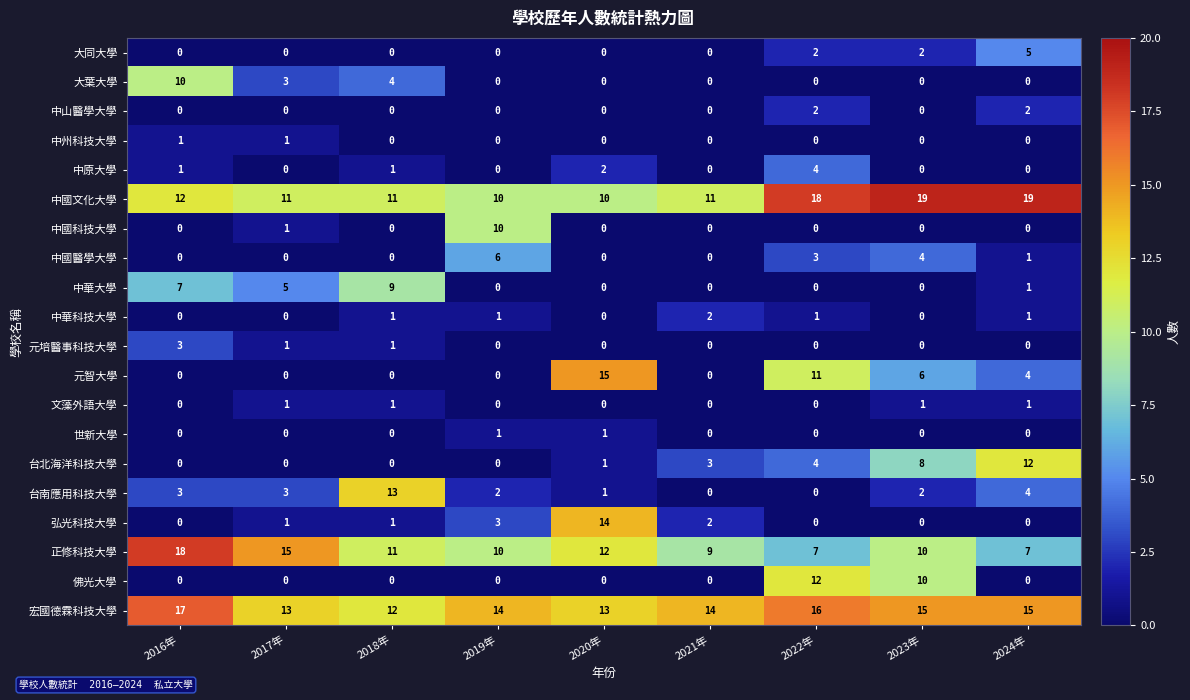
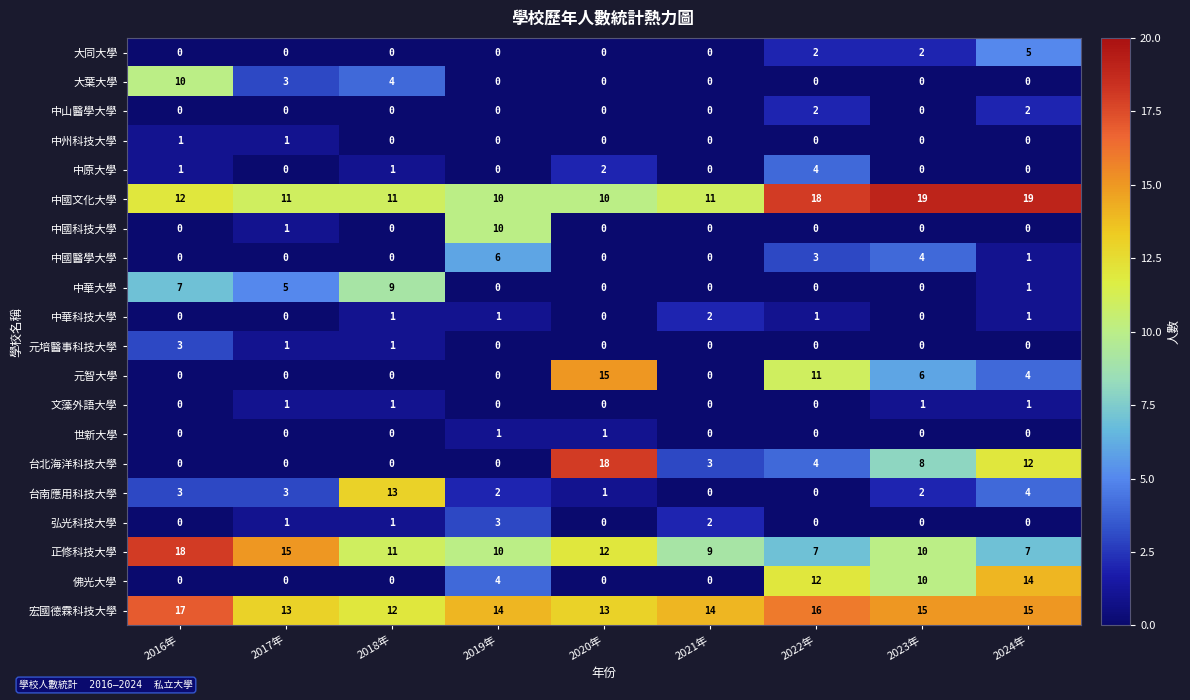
  {
    "大同大學": {
      "2016年": 0,
      "2017年": 0,
      "2018年": 0,
      "2019年": 0,
      "2020年": 0,
      "2021年": 0,
      "2022年": 2,
      "2023年": 2,
      "2024年": 5
    },
    "大葉大學": {
      "2016年": 10,
      "2017年": 3,
      "2018年": 4,
      "2019年": 0,
      "2020年": 0,
      "2021年": 0,
      "2022年": 0,
      "2023年": 0,
      "2024年": 0
    },
    "中山醫學大學": {
      "2016年": 0,
      "2017年": 0,
      "2018年": 0,
      "2019年": 0,
      "2020年": 0,
      "2021年": 0,
      "2022年": 2,
      "2023年": 0,
      "2024年": 2
    },
    "中州科技大學": {
      "2016年": 1,
      "2017年": 1,
      "2018年": 0,
      "2019年": 0,
      "2020年": 0,
      "2021年": 0,
      "2022年": 0,
      "2023年": 0,
      "2024年": 0
    },
    "中原大學": {
      "2016年": 1,
      "2017年": 0,
      "2018年": 1,
      "2019年": 0,
      "2020年": 2,
      "2021年": 0,
      "2022年": 4,
      "2023年": 0,
      "2024年": 0
    },
    "中國文化大學": {
      "2016年": 12,
      "2017年": 11,
      "2018年": 11,
      "2019年": 10,
      "2020年": 10,
      "2021年": 11,
      "2022年": 18,
      "2023年": 19,
      "2024年": 19
    },
    "中國科技大學": {
      "2016年": 0,
      "2017年": 1,
      "2018年": 0,
      "2019年": 10,
      "2020年": 0,
      "2021年": 0,
      "2022年": 0,
      "2023年": 0,
      "2024年": 0
    },
    "中國醫學大學": {
      "2016年": 0,
      "2017年": 0,
      "2018年": 0,
      "2019年": 6,
      "2020年": 0,
      "2021年": 0,
      "2022年": 3,
      "2023年": 4,
      "2024年": 1
    },
    "中華大學": {
      "2016年": 7,
      "2017年": 5,
      "2018年": 9,
      "2019年": 0,
      "2020年": 0,
      "2021年": 0,
      "2022年": 0,
      "2023年": 0,
      "2024年": 1
    },
    "中華科技大學": {
      "2016年": 0,
      "2017年": 0,
      "2018年": 1,
      "2019年": 1,
      "2020年": 0,
      "2021年": 2,
      "2022年": 1,
      "2023年": 0,
      "2024年": 1
    },
    "元培醫事科技大學": {
      "2016年": 3,
      "2017年": 1,
      "2018年": 1,
      "2019年": 0,
      "2020年": 0,
      "2021年": 0,
      "2022年": 0,
      "2023年": 0,
      "2024年": 0
    },
    "元智大學": {
      "2016年": 0,
      "2017年": 0,
      "2018年": 0,
      "2019年": 0,
      "2020年": 15,
      "2021年": 0,
      "2022年": 11,
      "2023年": 6,
      "2024年": 4
    },
    "文藻外語大學": {
      "2016年": 0,
      "2017年": 1,
      "2018年": 1,
      "2019年": 0,
      "2020年": 0,
      "2021年": 0,
      "2022年": 0,
      "2023年": 1,
      "2024年": 1
    },
    "世新大學": {
      "2016年": 0,
      "2017年": 0,
      "2018年": 0,
      "2019年": 1,
      "2020年": 1,
      "2021年": 0,
      "2022年": 0,
      "2023年": 0,
      "2024年": 0
    },
    "台北海洋科技大學": {
      "2016年": 0,
      "2017年": 0,
      "2018年": 0,
      "2019年": 0,
-     "2020年": 1,
+     "2020年": 18,
      "2021年": 3,
      "2022年": 4,
      "2023年": 8,
      "2024年": 12
    },
    "台南應用科技大學": {
      "2016年": 3,
      "2017年": 3,
      "2018年": 13,
      "2019年": 2,
      "2020年": 1,
      "2021年": 0,
      "2022年": 0,
      "2023年": 2,
      "2024年": 4
    },
    "弘光科技大學": {
      "2016年": 0,
      "2017年": 1,
      "2018年": 1,
      "2019年": 3,
-     "2020年": 14,
+     "2020年": 0,
      "2021年": 2,
      "2022年": 0,
      "2023年": 0,
      "2024年": 0
    },
    "正修科技大學": {
      "2016年": 18,
      "2017年": 15,
      "2018年": 11,
      "2019年": 10,
      "2020年": 12,
      "2021年": 9,
      "2022年": 7,
      "2023年": 10,
      "2024年": 7
    },
    "佛光大學": {
      "2016年": 0,
      "2017年": 0,
      "2018年": 0,
-     "2019年": 0,
+     "2019年": 4,
      "2020年": 0,
      "2021年": 0,
      "2022年": 12,
      "2023年": 10,
-     "2024年": 0
+     "2024年": 14
    },
    "宏國德霖科技大學": {
      "2016年": 17,
      "2017年": 13,
      "2018年": 12,
      "2019年": 14,
      "2020年": 13,
      "2021年": 14,
      "2022年": 16,
      "2023年": 15,
      "2024年": 15
    }
  }
